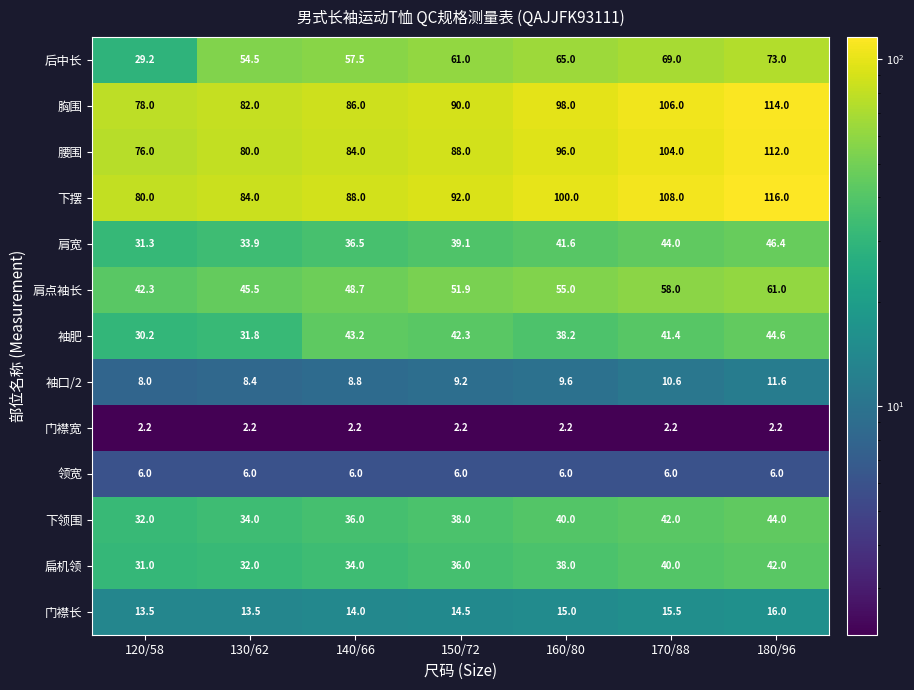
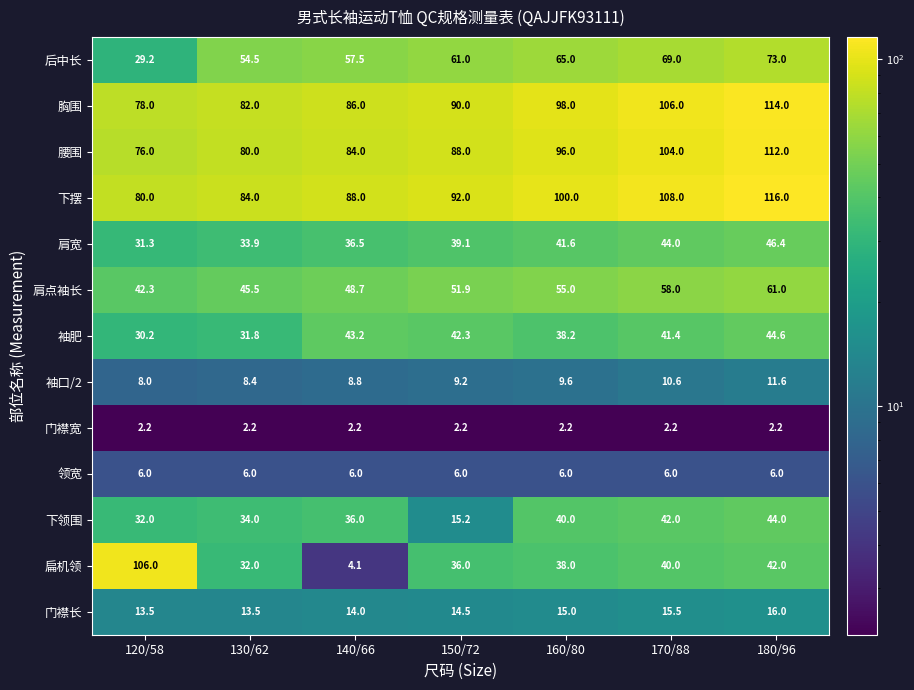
  {
    "后中长": {
      "120/58": 29.2,
      "130/62": 54.5,
      "140/66": 57.5,
      "150/72": 61.0,
      "160/80": 65.0,
      "170/88": 69.0,
      "180/96": 73.0
    },
    "胸围": {
      "120/58": 78.0,
      "130/62": 82.0,
      "140/66": 86.0,
      "150/72": 90.0,
      "160/80": 98.0,
      "170/88": 106.0,
      "180/96": 114.0
    },
    "腰围": {
      "120/58": 76.0,
      "130/62": 80.0,
      "140/66": 84.0,
      "150/72": 88.0,
      "160/80": 96.0,
      "170/88": 104.0,
      "180/96": 112.0
    },
    "下摆": {
      "120/58": 80.0,
      "130/62": 84.0,
      "140/66": 88.0,
      "150/72": 92.0,
      "160/80": 100.0,
      "170/88": 108.0,
      "180/96": 116.0
    },
    "肩宽": {
      "120/58": 31.3,
      "130/62": 33.9,
      "140/66": 36.5,
      "150/72": 39.1,
      "160/80": 41.6,
      "170/88": 44.0,
      "180/96": 46.4
    },
    "肩点袖长": {
      "120/58": 42.3,
      "130/62": 45.5,
      "140/66": 48.7,
      "150/72": 51.9,
      "160/80": 55.0,
      "170/88": 58.0,
      "180/96": 61.0
    },
    "袖肥": {
      "120/58": 30.2,
      "130/62": 31.8,
      "140/66": 43.2,
      "150/72": 42.3,
      "160/80": 38.2,
      "170/88": 41.4,
      "180/96": 44.6
    },
    "袖口/2": {
      "120/58": 8.0,
      "130/62": 8.4,
      "140/66": 8.8,
      "150/72": 9.2,
      "160/80": 9.6,
      "170/88": 10.6,
      "180/96": 11.6
    },
    "门襟宽": {
      "120/58": 2.2,
      "130/62": 2.2,
      "140/66": 2.2,
      "150/72": 2.2,
      "160/80": 2.2,
      "170/88": 2.2,
      "180/96": 2.2
    },
    "领宽": {
      "120/58": 6.0,
      "130/62": 6.0,
      "140/66": 6.0,
      "150/72": 6.0,
      "160/80": 6.0,
      "170/88": 6.0,
      "180/96": 6.0
    },
    "下领围": {
      "120/58": 32.0,
      "130/62": 34.0,
      "140/66": 36.0,
-     "150/72": 38.0,
+     "150/72": 15.2,
      "160/80": 40.0,
      "170/88": 42.0,
      "180/96": 44.0
    },
    "扁机领": {
-     "120/58": 31.0,
+     "120/58": 106.0,
      "130/62": 32.0,
-     "140/66": 34.0,
+     "140/66": 4.1,
      "150/72": 36.0,
      "160/80": 38.0,
      "170/88": 40.0,
      "180/96": 42.0
    },
    "门襟长": {
      "120/58": 13.5,
      "130/62": 13.5,
      "140/66": 14.0,
      "150/72": 14.5,
      "160/80": 15.0,
      "170/88": 15.5,
      "180/96": 16.0
    }
  }
